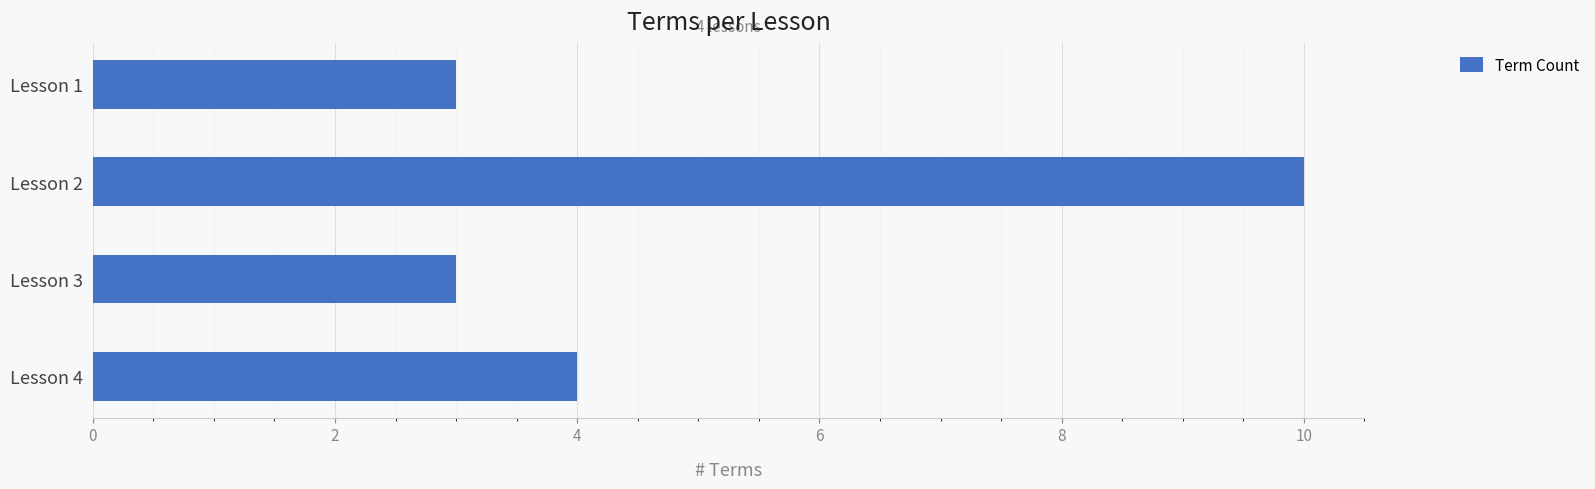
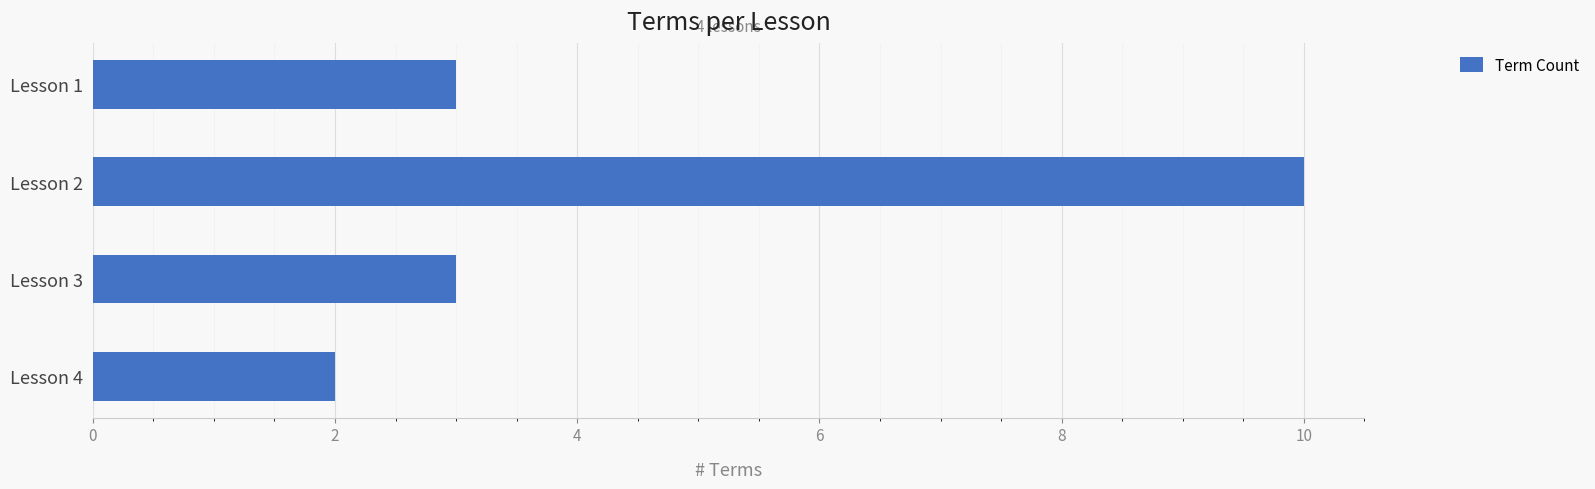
  {
    "Lesson 1": 3,
    "Lesson 2": 10,
    "Lesson 3": 3,
-   "Lesson 4": 4
+   "Lesson 4": 2
  }
